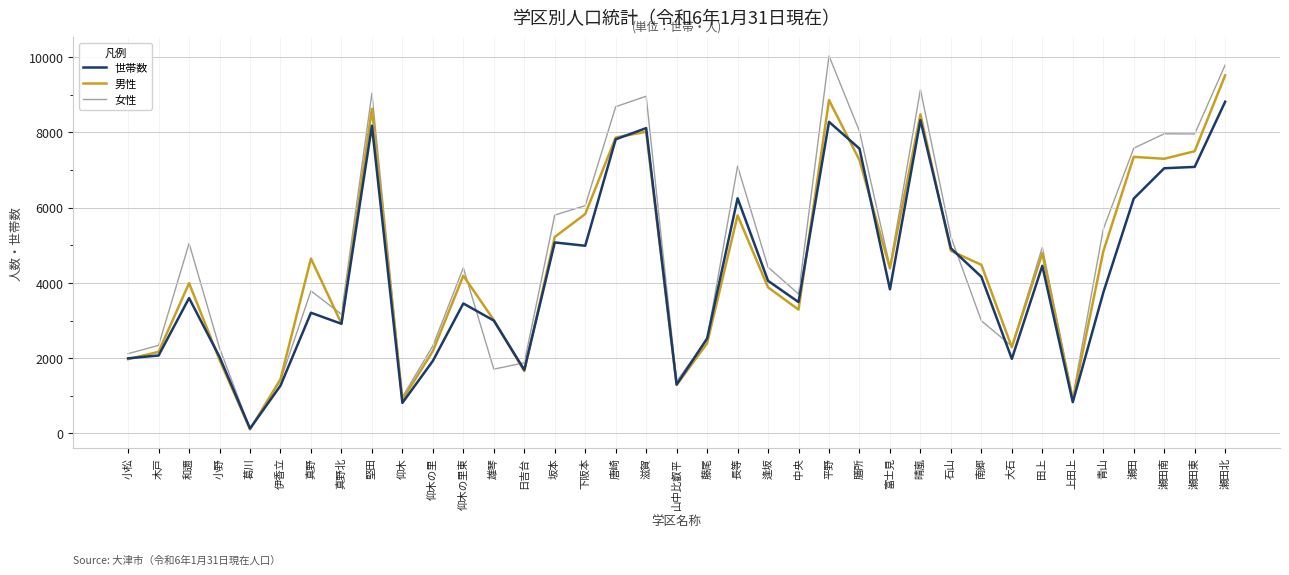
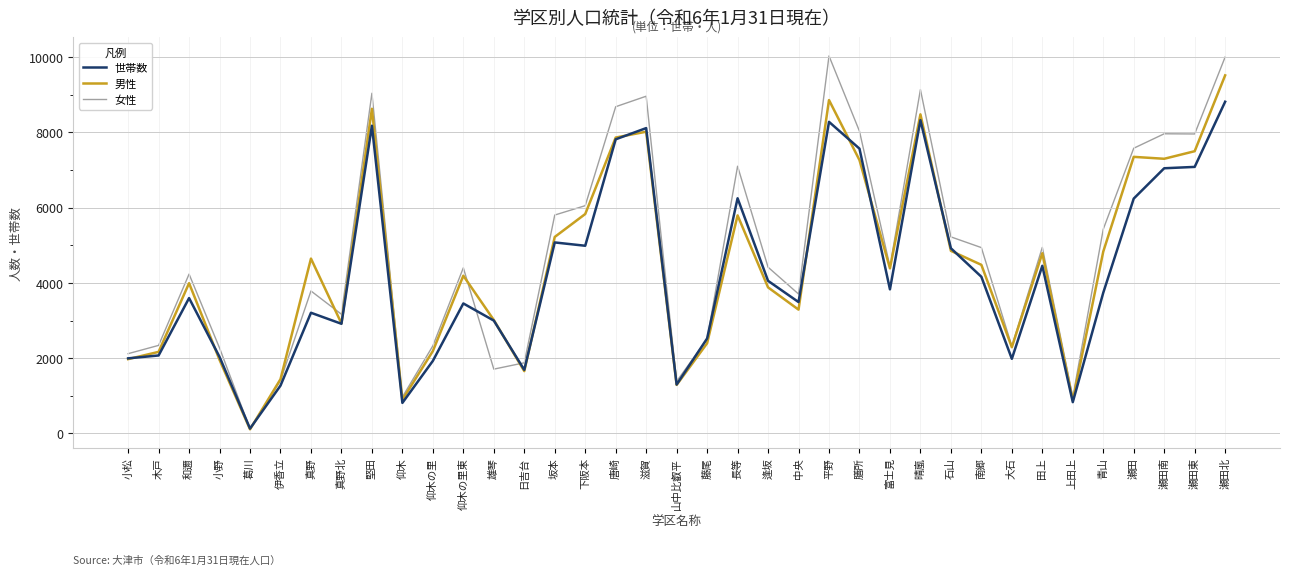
  {
    "世帯数": {
      "木戸": 2100,
      "和邇": 3600,
      "小野": 2000,
      "伊香立": 1300,
      "真野": 3200,
      "堅田": 8200,
      "仰木": 800,
      "仰木の里": 1900,
      "仰木の里東": 3500,
      "坂本": 5100,
      "下阪本": 5000,
      "滋賀": 8100,
      "長等": 6200,
      "逢坂": 4100,
      "中央": 3500,
      "平野": 8300,
      "膳所": 7600,
      "富士見": 3800,
      "晴嵐": 8300,
      "石山": 4900,
      "南郷": 4200,
      "大石": 2000,
      "田上": 4500,
      "青山": 3700,
      "瀬田": 6200,
      "瀬田南": 7000,
      "瀬田東": 7100,
      "瀬田北": 8800
    },
    "男性": {
      "木戸": 2200,
      "和邇": 4000,
      "小野": 2000,
      "真野": 4600,
      "堅田": 8600,
      "仰木": 900,
      "仰木の里": 2200,
      "仰木の里東": 4200,
      "坂本": 5200,
      "下阪本": 5800,
      "滋賀": 8000,
      "藤尾": 2400,
      "長等": 5800,
      "逢坂": 3900,
      "中央": 3300,
      "平野": 8900,
      "膳所": 7300,
      "晴嵐": 8500,
      "石山": 4900,
      "南郷": 4500,
      "田上": 4800,
      "青山": 4800,
      "瀬田": 7300,
      "瀬田南": 7300,
      "瀬田東": 7500,
      "瀬田北": 9500
    },
    "女性": {
      "小松": 2100,
      "木戸": 2300,
-     "和邇": 5100,
+     "和邇": 4200,
      "小野": 2300,
      "真野": 3800,
      "真野北": 3200,
      "堅田": 9000,
      "仰木": 1000,
      "仰木の里": 2300,
      "仰木の里東": 4400,
      "雄琴": 1700,
      "日吉台": 1900,
      "坂本": 5800,
      "下阪本": 6100,
      "唐崎": 8700,
      "滋賀": 9000,
      "山中比叡平": 1400,
      "長等": 7100,
      "逢坂": 4400,
      "中央": 3700,
      "平野": 10000,
      "膳所": 8000,
      "晴嵐": 9100,
      "石山": 5200,
-     "南郷": 3000,
+     "南郷": 4900,
      "田上": 4900,
      "上田上": 1000,
      "青山": 5400,
      "瀬田": 7600,
      "瀬田南": 8000,
      "瀬田東": 8000,
-     "瀬田北": 9800
+     "瀬田北": 10000
    }
  }
